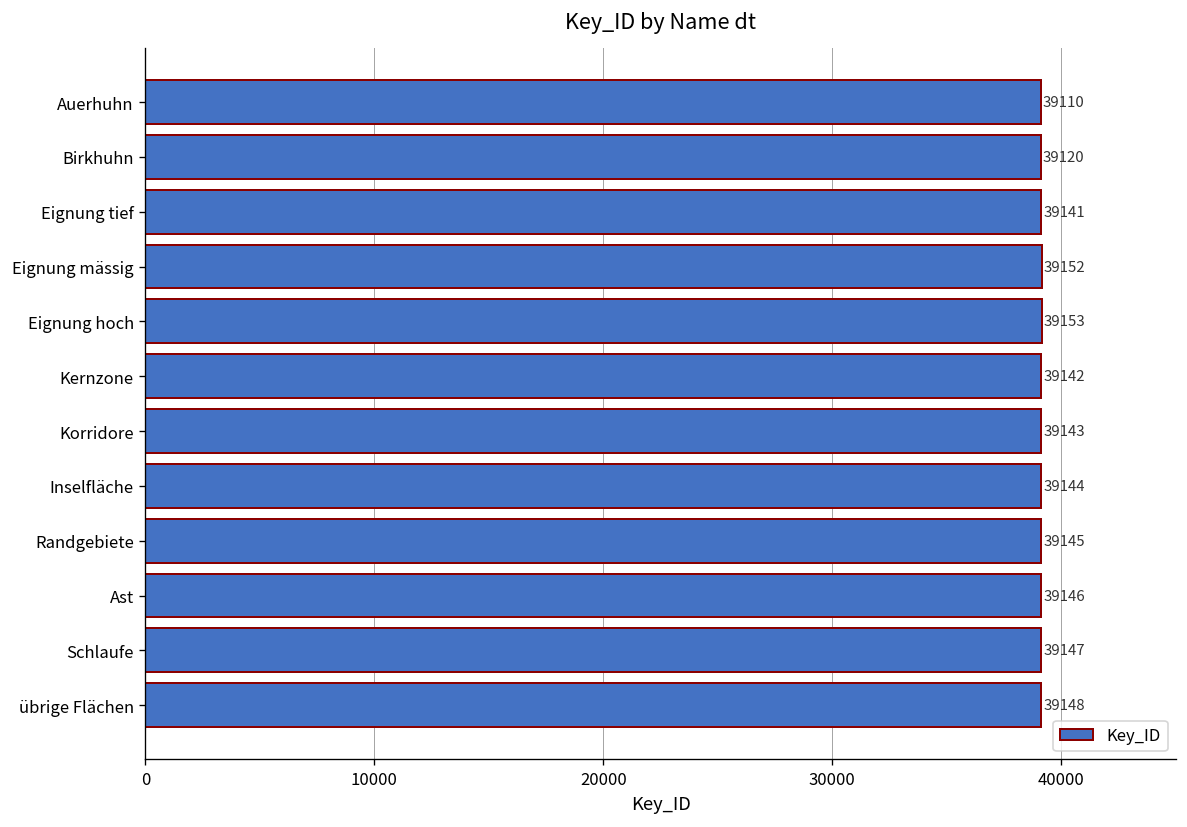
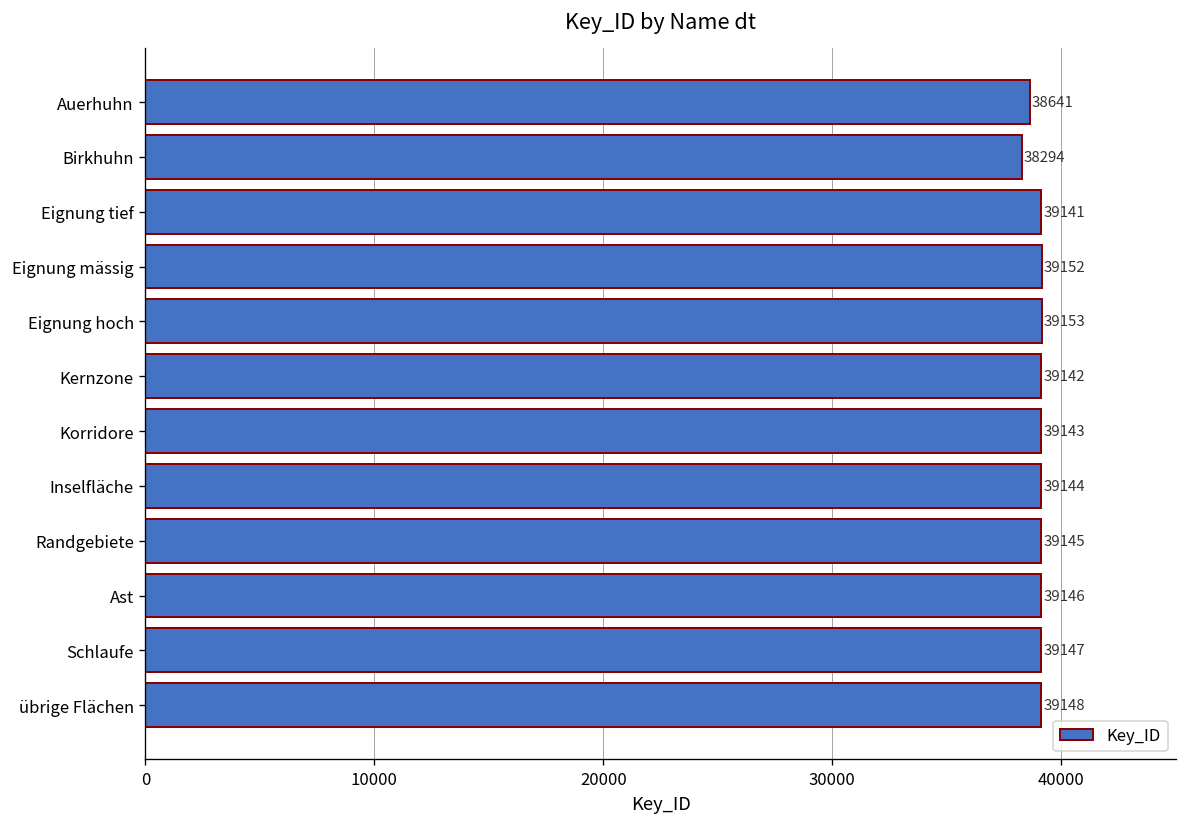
  {
-   "Auerhuhn": 39110,
-   "Birkhuhn": 39120,
+   "Auerhuhn": 38641,
+   "Birkhuhn": 38294,
    "Eignung tief": 39141,
    "Eignung mässig": 39152,
    "Eignung hoch": 39153,
    "Kernzone": 39142,
    "Korridore": 39143,
    "Inselfläche": 39144,
    "Randgebiete": 39145,
    "Ast": 39146,
    "Schlaufe": 39147,
    "übrige Flächen": 39148
  }
